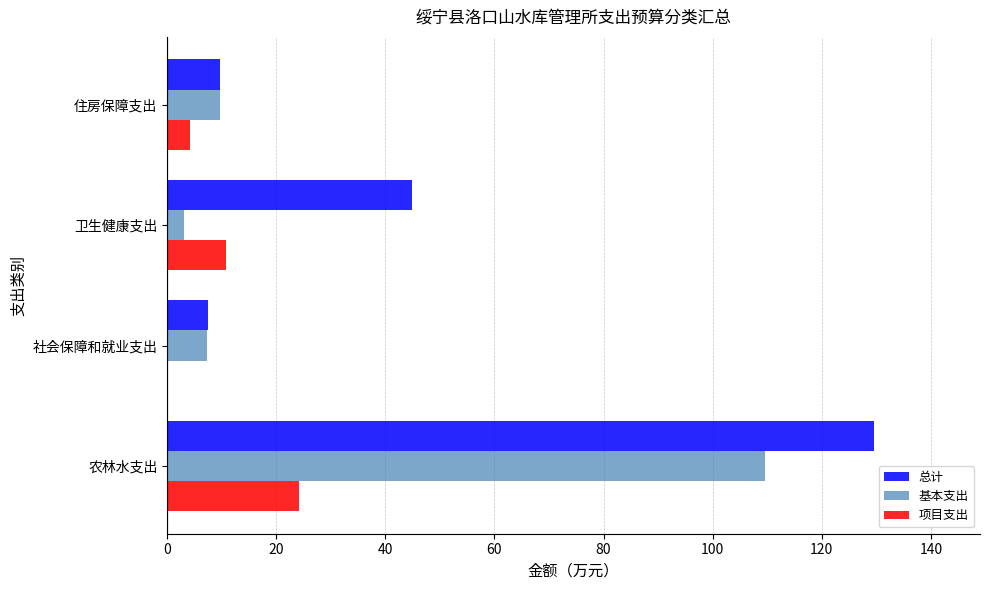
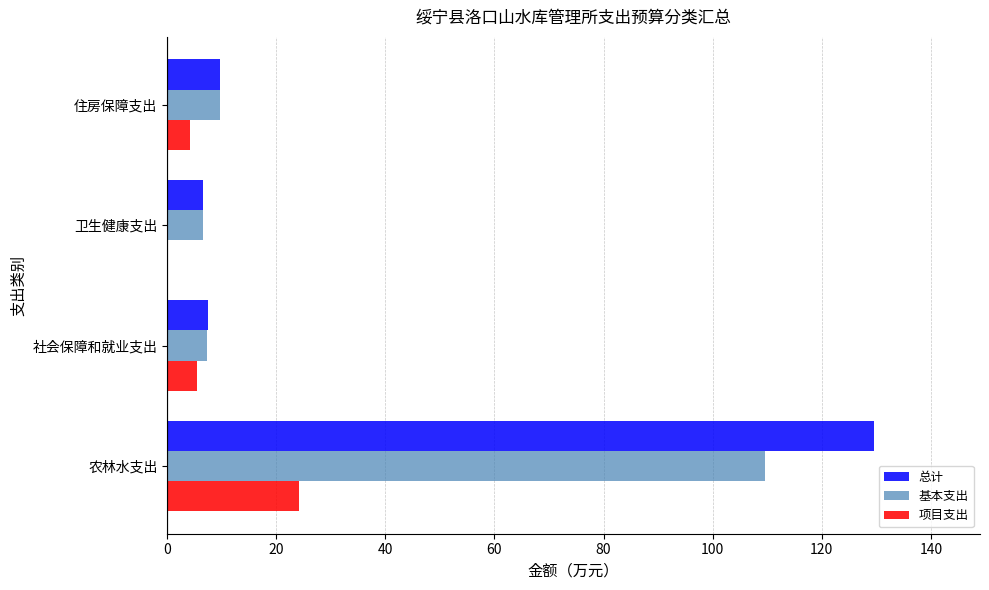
  {
    "总计": {
      "住房保障支出": 10,
-     "卫生健康支出": 45,
+     "卫生健康支出": 7,
      "社会保障和就业支出": 8,
      "农林水支出": 130
    },
    "基本支出": {
      "住房保障支出": 10,
-     "卫生健康支出": 3,
+     "卫生健康支出": 7,
      "社会保障和就业支出": 7,
      "农林水支出": 110
    },
    "项目支出": {
      "住房保障支出": 4,
-     "卫生健康支出": 11,
-     "社会保障和就业支出": 0,
+     "卫生健康支出": 0,
+     "社会保障和就业支出": 6,
      "农林水支出": 24
    }
  }
